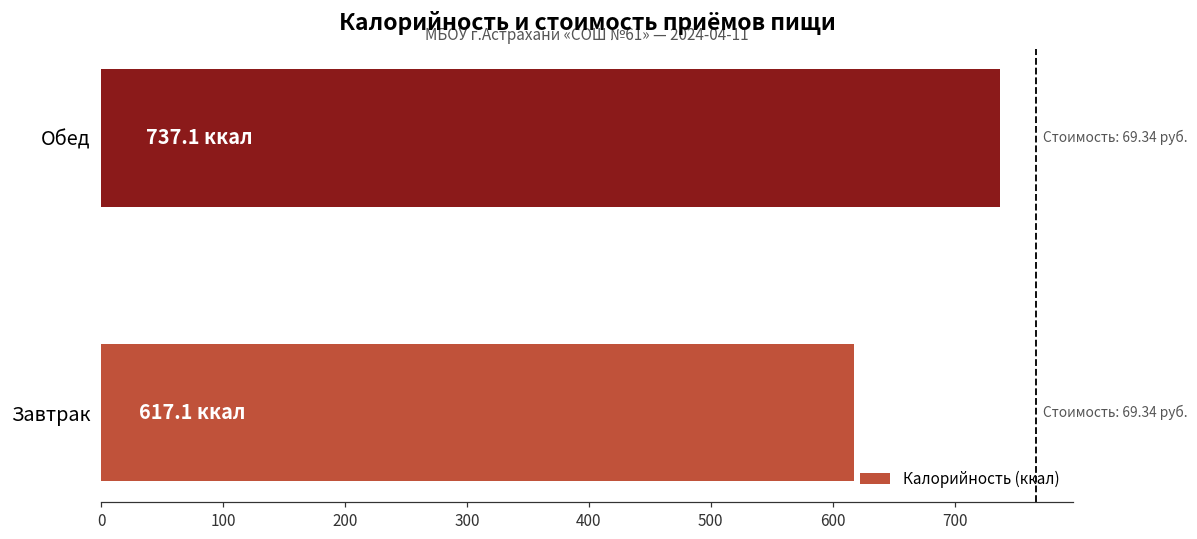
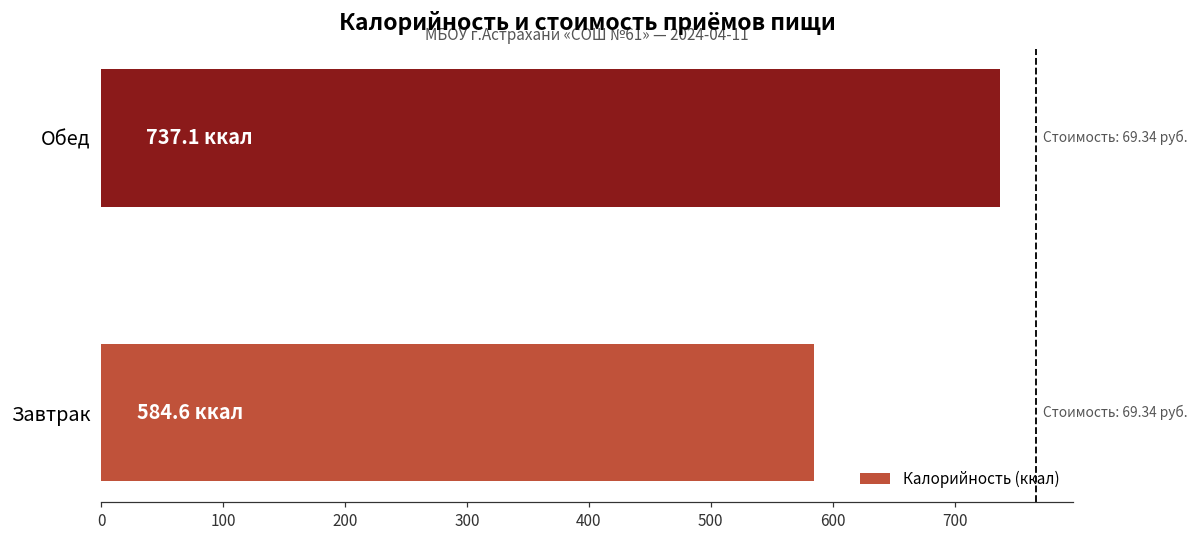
  {
    "Обед": 737.1,
-   "Завтрак": 617.1
+   "Завтрак": 584.6
  }
